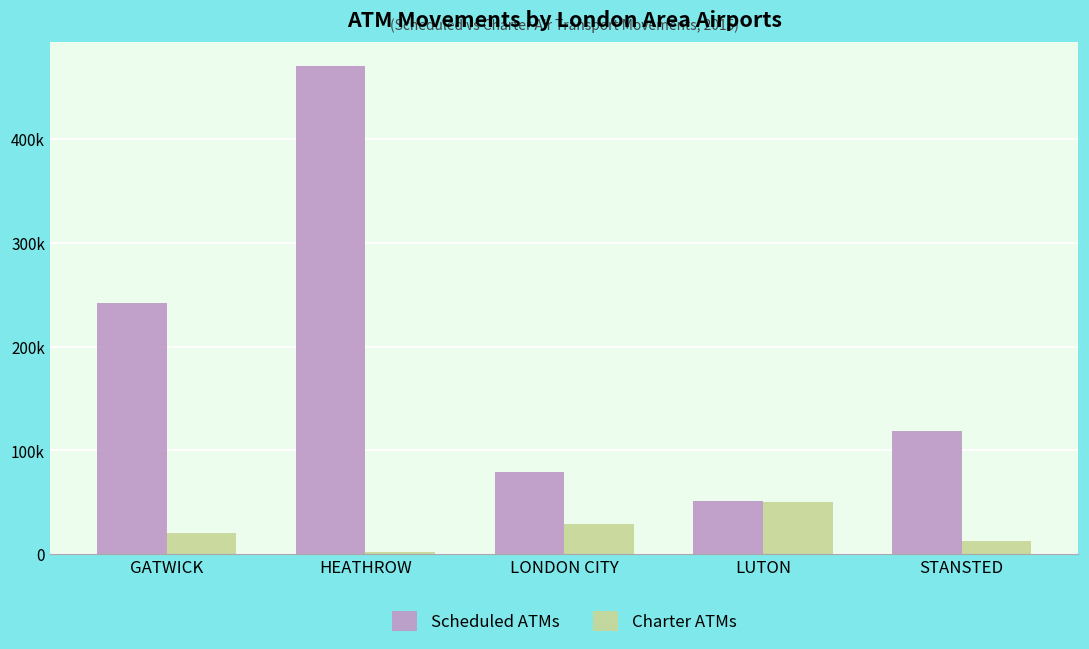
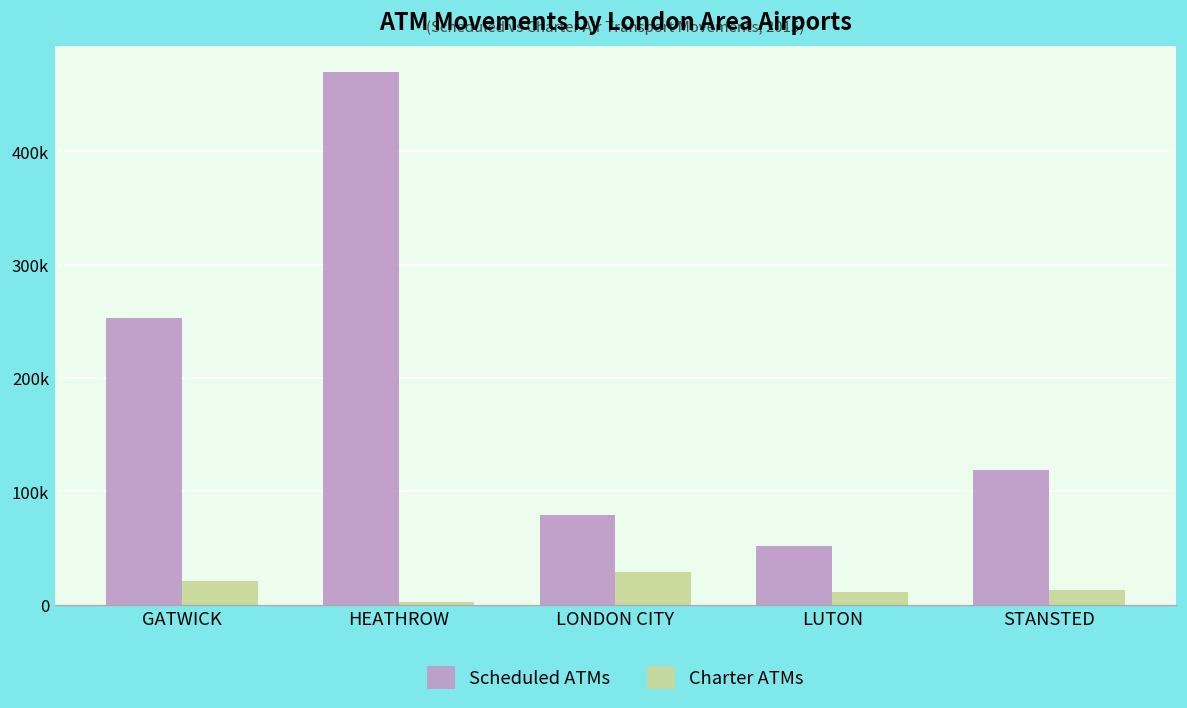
  {
    "Scheduled ATMs": {
-     "GATWICK": 240000,
+     "GATWICK": 250000,
      "HEATHROW": 470000,
      "LONDON CITY": 80000,
      "LUTON": 50000,
      "STANSTED": 120000
    },
    "Charter ATMs": {
      "GATWICK": 20000,
      "LONDON CITY": 30000,
-     "LUTON": 50000,
+     "LUTON": 10000,
      "STANSTED": 10000
    }
  }
